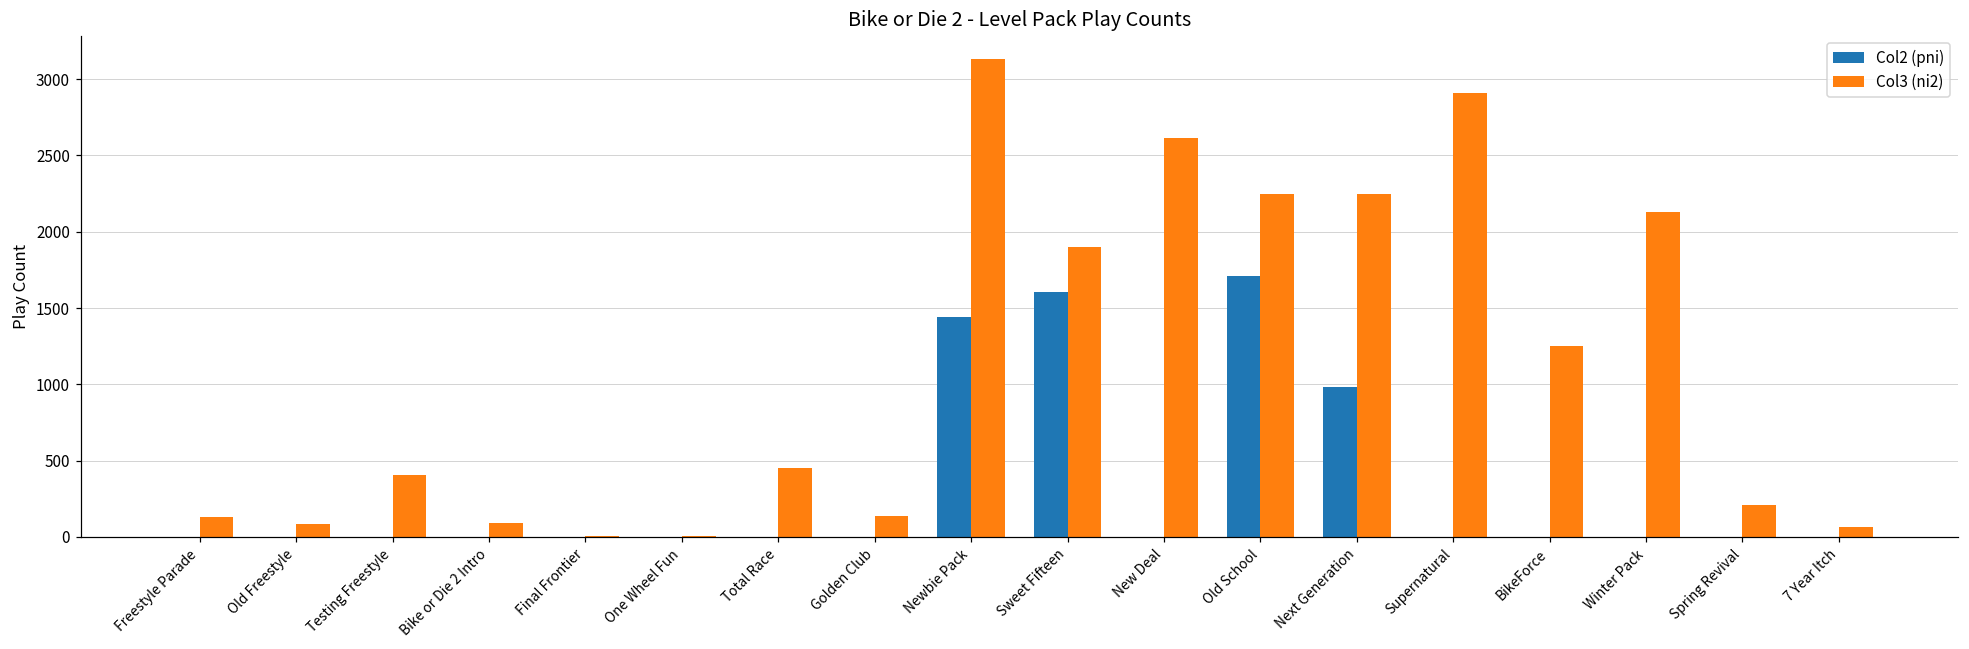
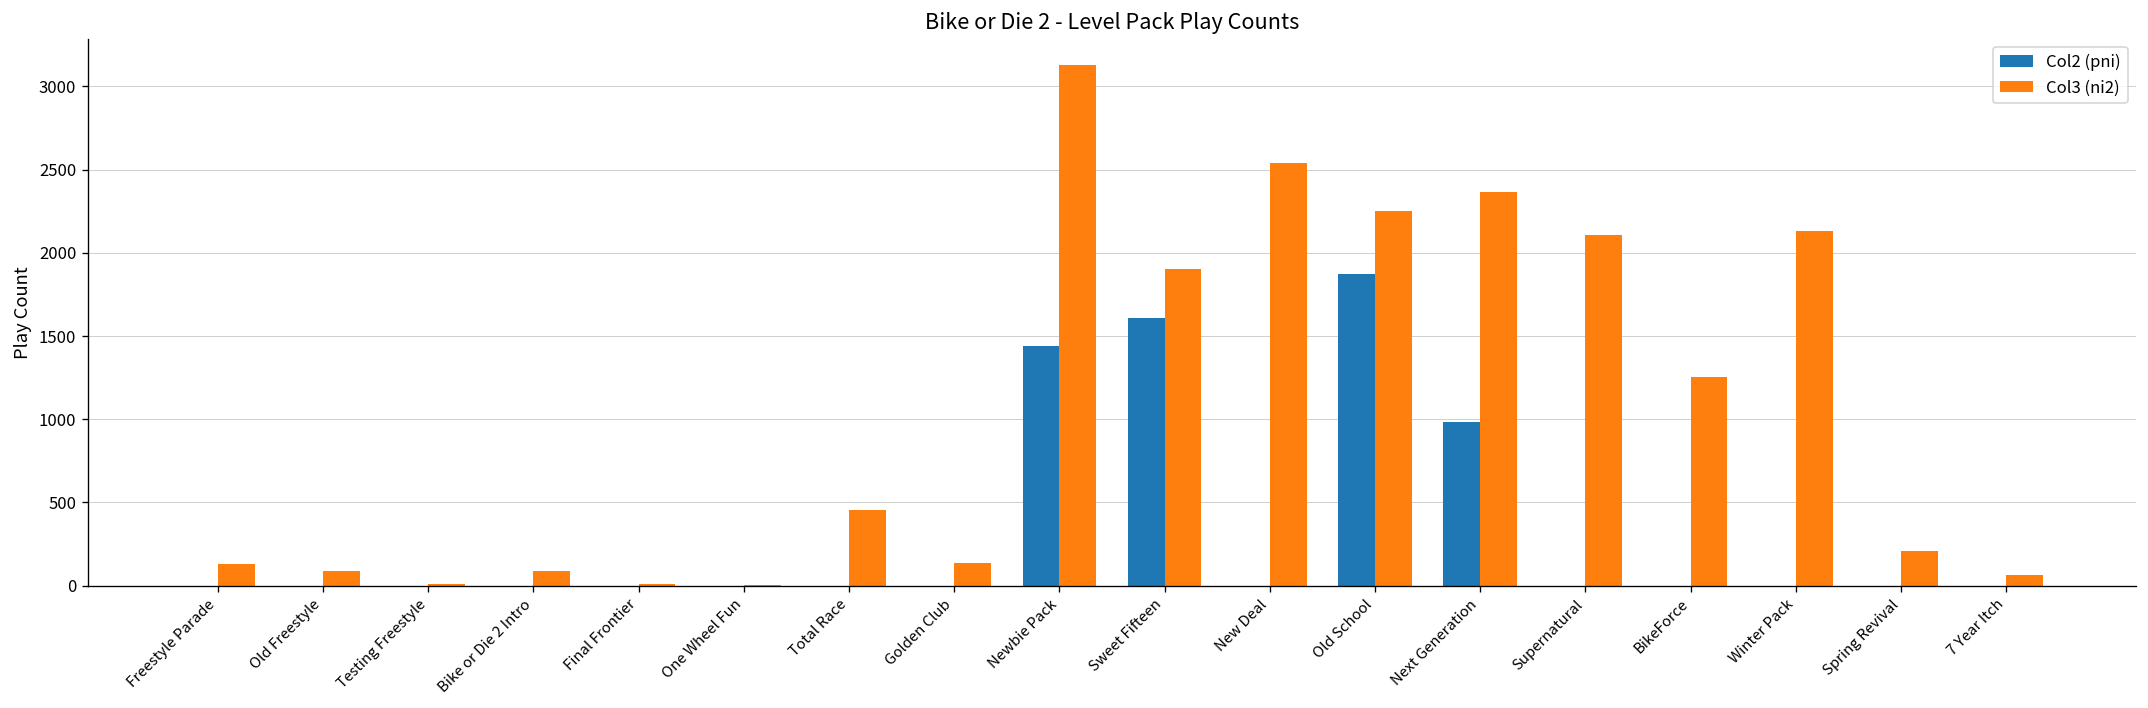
  {
    "Col2 (pni)": {
      "Freestyle Parade": 0,
      "Old Freestyle": 0,
      "Testing Freestyle": 0,
      "Bike or Die 2 Intro": 0,
      "Final Frontier": 0,
      "One Wheel Fun": 0,
      "Total Race": 0,
      "Golden Club": 0,
      "Newbie Pack": 1440,
      "Sweet Fifteen": 1610,
      "New Deal": 0,
-     "Old School": 1710,
+     "Old School": 1870,
      "Next Generation": 980,
      "Supernatural": 0,
      "BikeForce": 0,
      "Winter Pack": 0,
      "Spring Revival": 0,
      "7 Year Itch": 0
    },
    "Col3 (ni2)": {
      "Freestyle Parade": 130,
      "Old Freestyle": 90,
-     "Testing Freestyle": 410,
+     "Testing Freestyle": 10,
      "Bike or Die 2 Intro": 90,
      "Total Race": 450,
      "Golden Club": 140,
      "Newbie Pack": 3130,
      "Sweet Fifteen": 1900,
-     "New Deal": 2620,
+     "New Deal": 2540,
      "Old School": 2250,
-     "Next Generation": 2240,
-     "Supernatural": 2910,
+     "Next Generation": 2370,
+     "Supernatural": 2110,
      "BikeForce": 1250,
      "Winter Pack": 2130,
      "Spring Revival": 210,
      "7 Year Itch": 60
    }
  }
